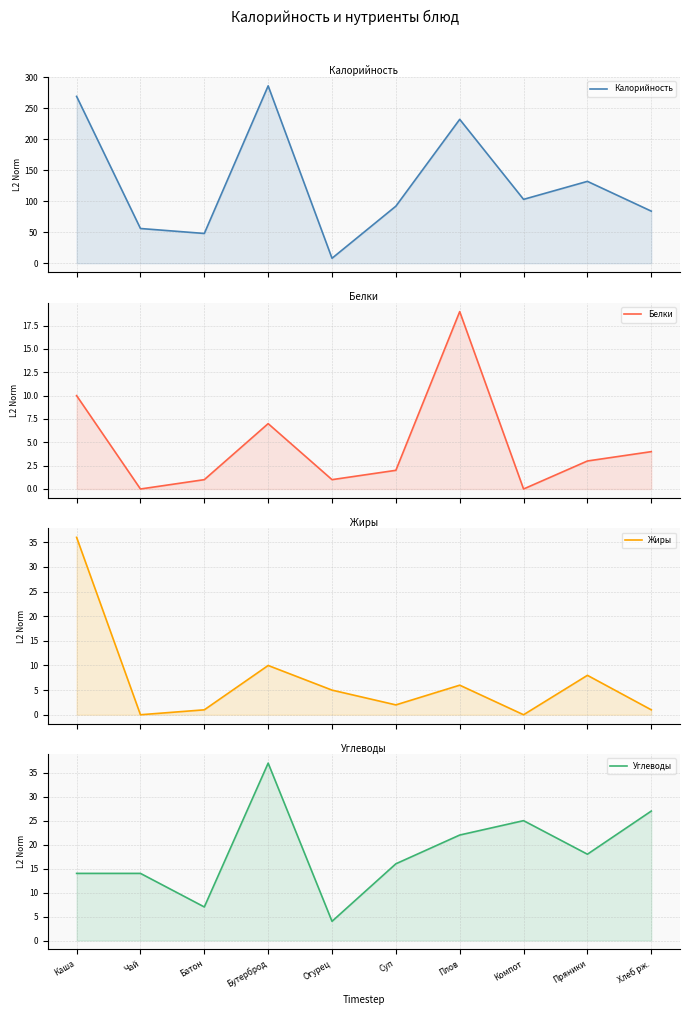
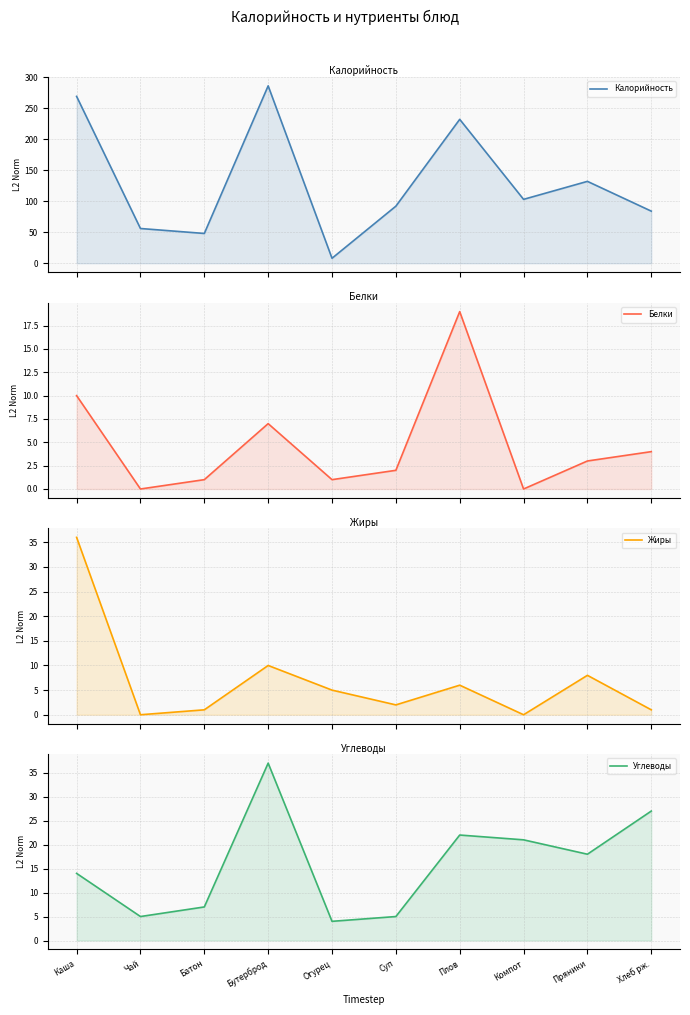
  {
    "Углеводы": {
      "Каша": 14,
-     "Чай": 14,
+     "Чай": 5,
      "Батон": 7,
      "Бутерброд": 37,
      "Огурец": 4,
-     "Суп": 16,
+     "Суп": 5,
      "Плов": 22,
-     "Компот": 25,
+     "Компот": 21,
      "Пряники": 18,
      "Хлеб рж.": 27
    }
  }
